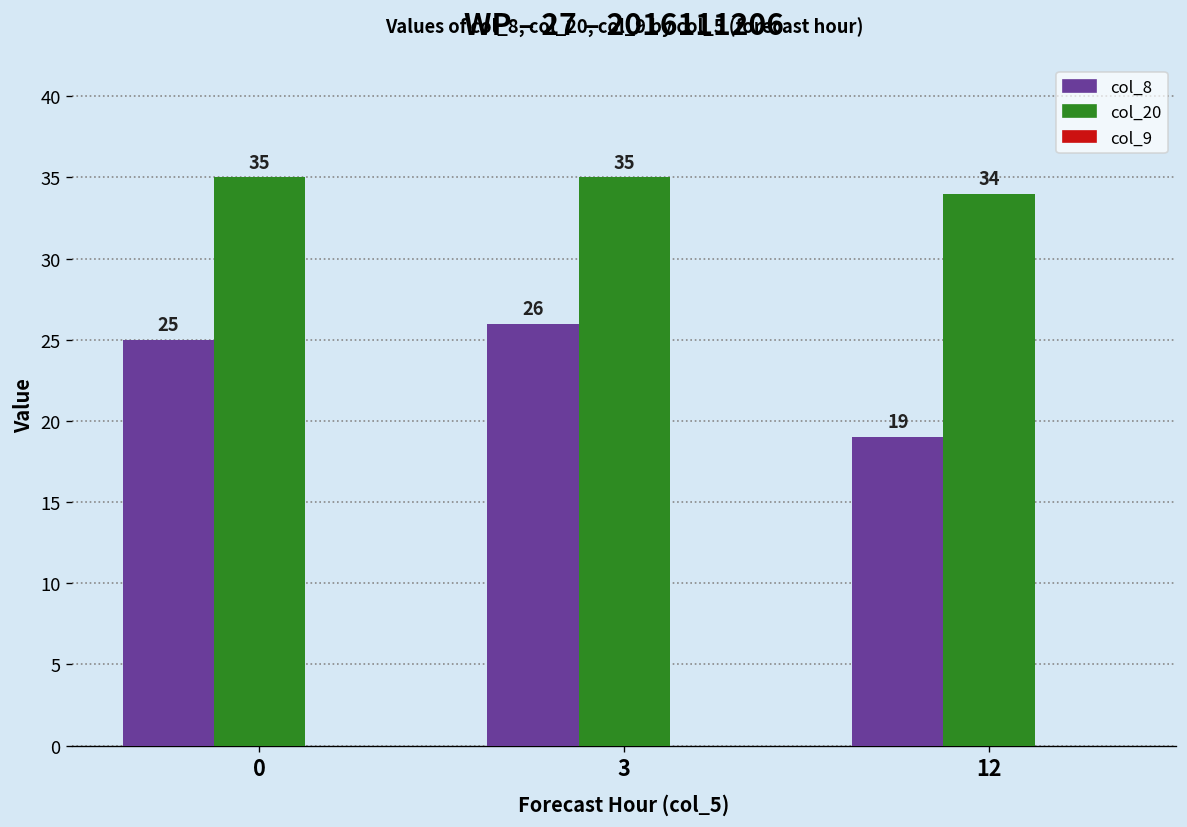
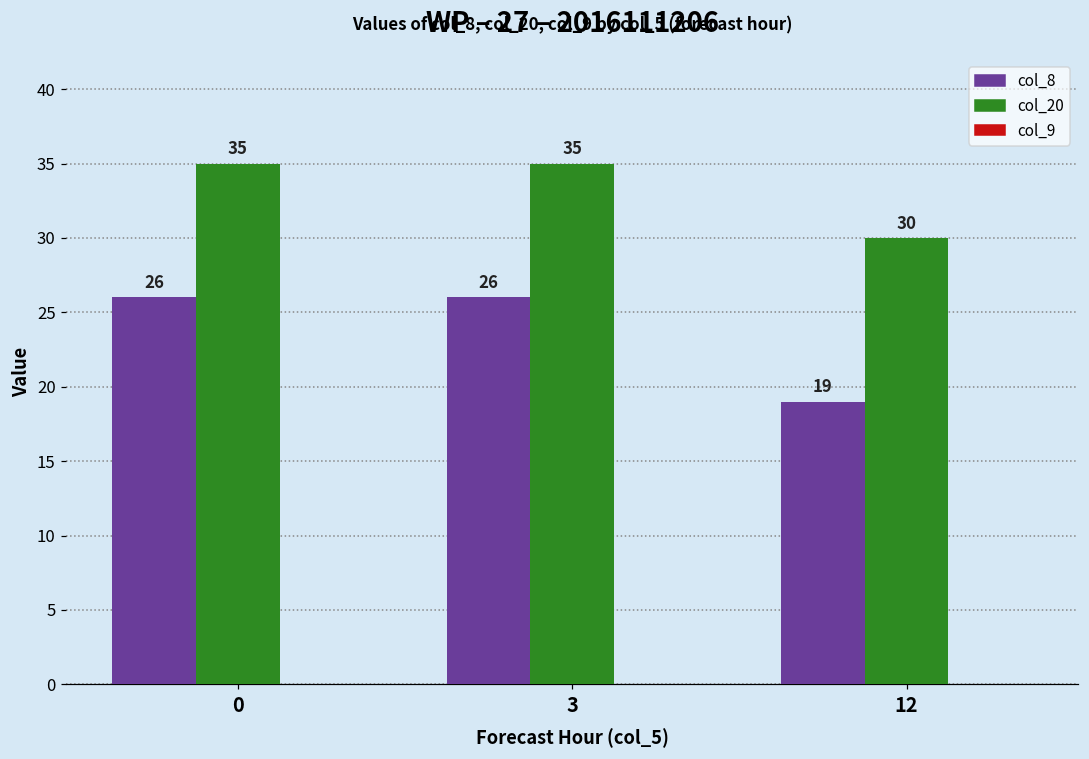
  {
    "col_8": {
-     "0": 25,
+     "0": 26,
      "3": 26,
      "12": 19
    },
    "col_20": {
      "0": 35,
      "3": 35,
-     "12": 34
+     "12": 30
    },
    "col_9": {
      "0": 0.0,
      "3": 0.0,
      "12": 0.0
    }
  }
